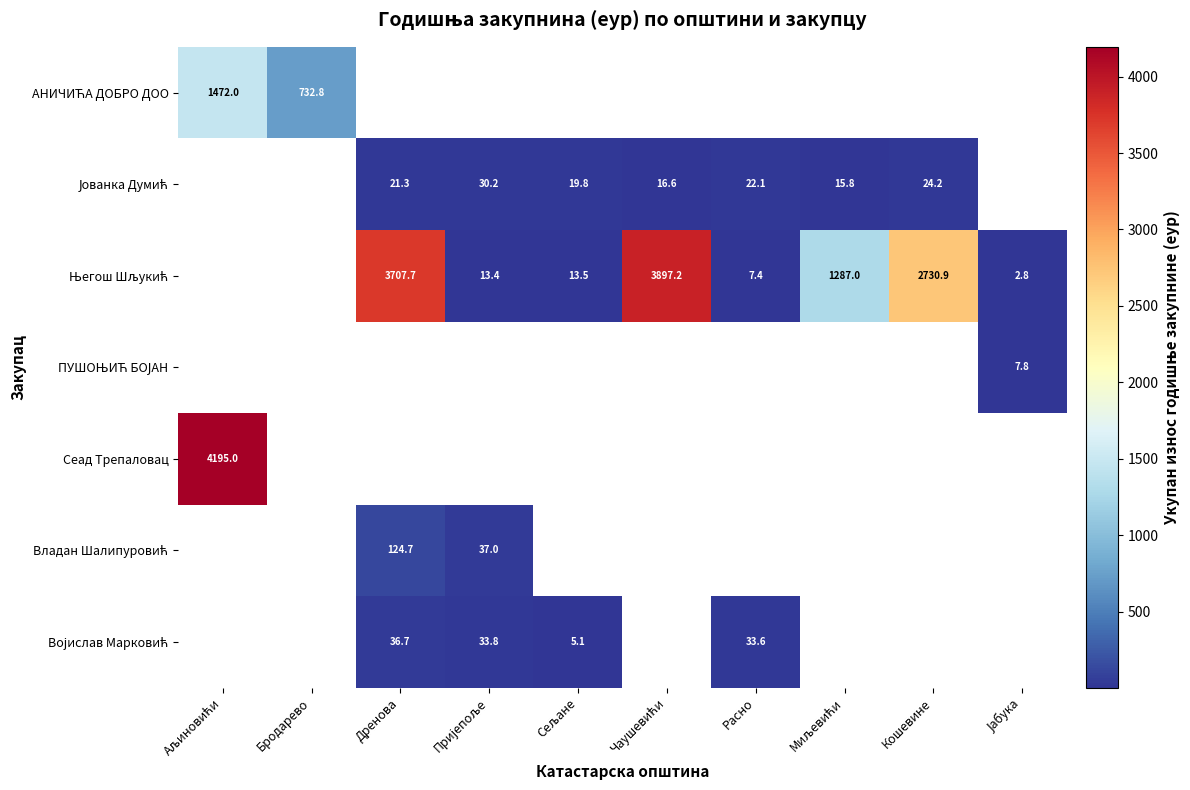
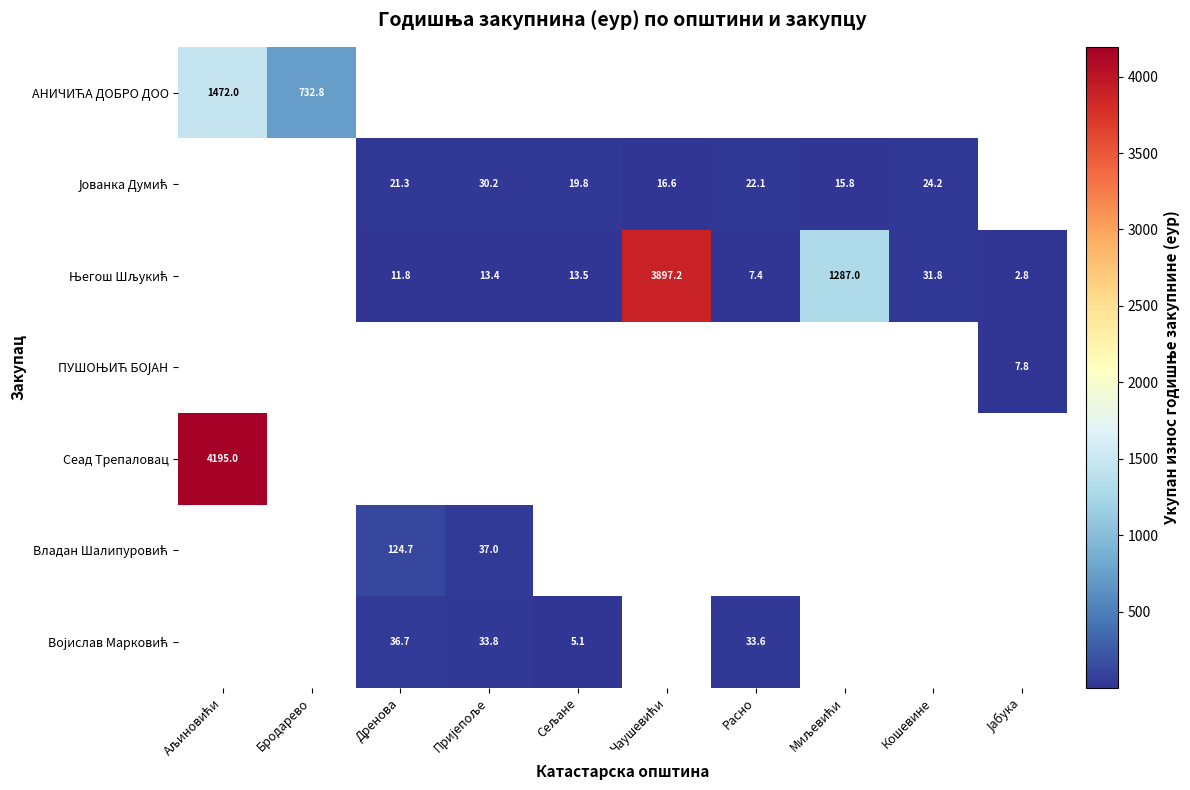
  {
    "АНИЧИЋА ДОБРО ДОО": {
      "Аљиновићи": 1472.0,
      "Бродарево": 732.8
    },
    "Јованка Думић": {
      "Дренова": 21.3,
      "Пријепоље": 30.2,
      "Сељане": 19.8,
      "Чаушевићи": 16.6,
      "Расно": 22.1,
      "Миљевићи": 15.8,
      "Кошевине": 24.2
    },
    "Његош Шљукић": {
-     "Дренова": 3707.7,
+     "Дренова": 11.8,
      "Пријепоље": 13.4,
      "Сељане": 13.5,
      "Чаушевићи": 3897.2,
      "Расно": 7.4,
      "Миљевићи": 1287.0,
-     "Кошевине": 2730.9,
+     "Кошевине": 31.8,
      "Јабука": 2.8
    },
    "ПУШОЊИЋ БОЈАН": {
      "Јабука": 7.8
    },
    "Сеад Трепаловац": {
      "Аљиновићи": 4195.0
    },
    "Владан Шалипуровић": {
      "Дренова": 124.7,
      "Пријепоље": 37.0
    },
    "Војислав Марковић": {
      "Дренова": 36.7,
      "Пријепоље": 33.8,
      "Сељане": 5.1,
      "Расно": 33.6
    }
  }
